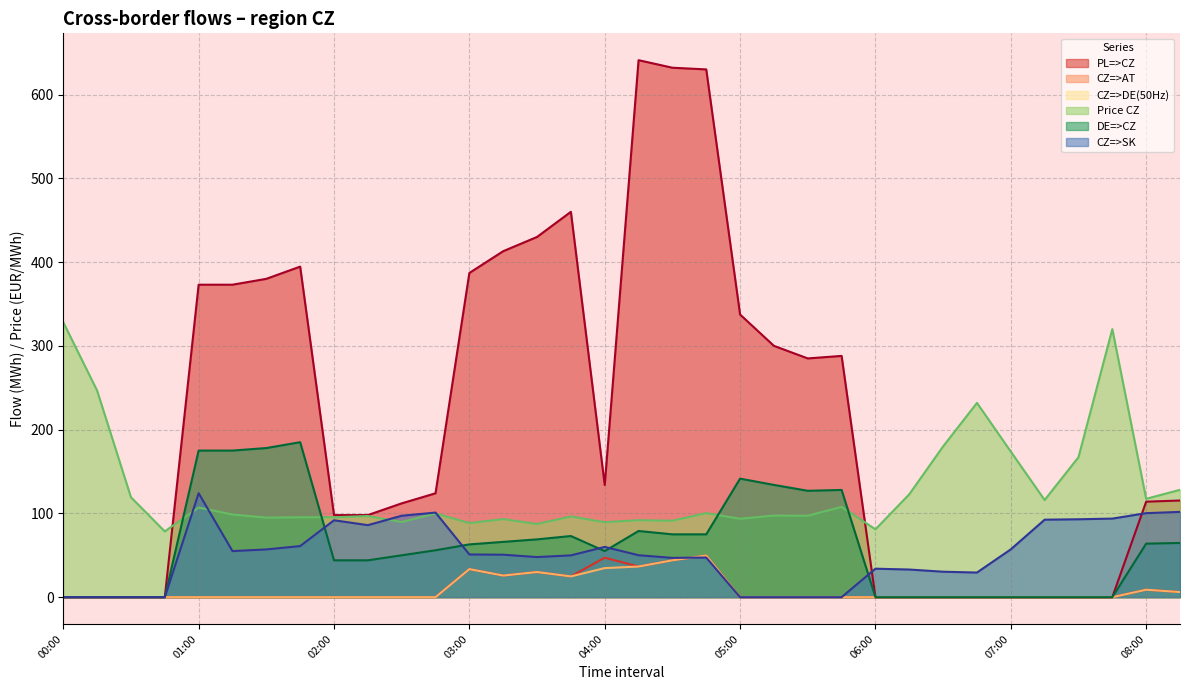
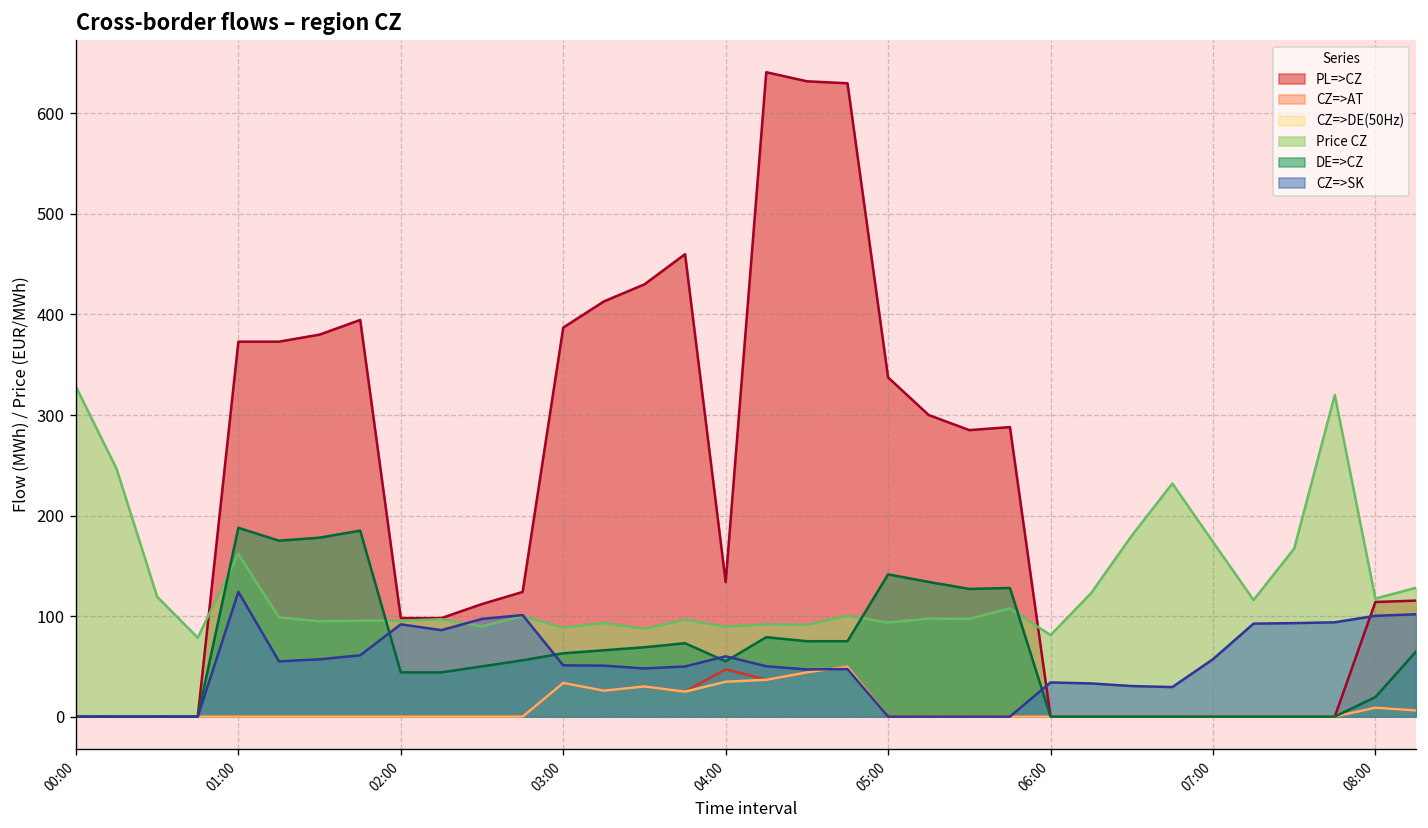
  {
    "PL=>CZ": {
      "01:00": 370,
      "03:00": 390,
      "04:00": 130,
      "05:00": 340,
      "08:00": 110
    },
    "CZ=>AT": {
      "04:00": 50
    },
    "CZ=>DE(50Hz)": {
      "04:00": 30
    },
    "Price CZ": {
      "00:00": 330,
-     "01:00": 110,
+     "01:00": 160,
      "03:00": 90,
      "04:00": 90,
      "05:00": 90,
      "06:00": 80,
      "07:00": 170,
      "08:00": 120
    },
    "DE=>CZ": {
-     "01:00": 180,
+     "01:00": 190,
      "02:00": 40,
      "03:00": 60,
      "04:00": 60,
      "05:00": 140,
-     "08:00": 60
+     "08:00": 20
    },
    "CZ=>SK": {
      "01:00": 120,
      "02:00": 90,
      "03:00": 50,
      "04:00": 60,
      "06:00": 30,
      "07:00": 60,
      "08:00": 100
    }
  }
